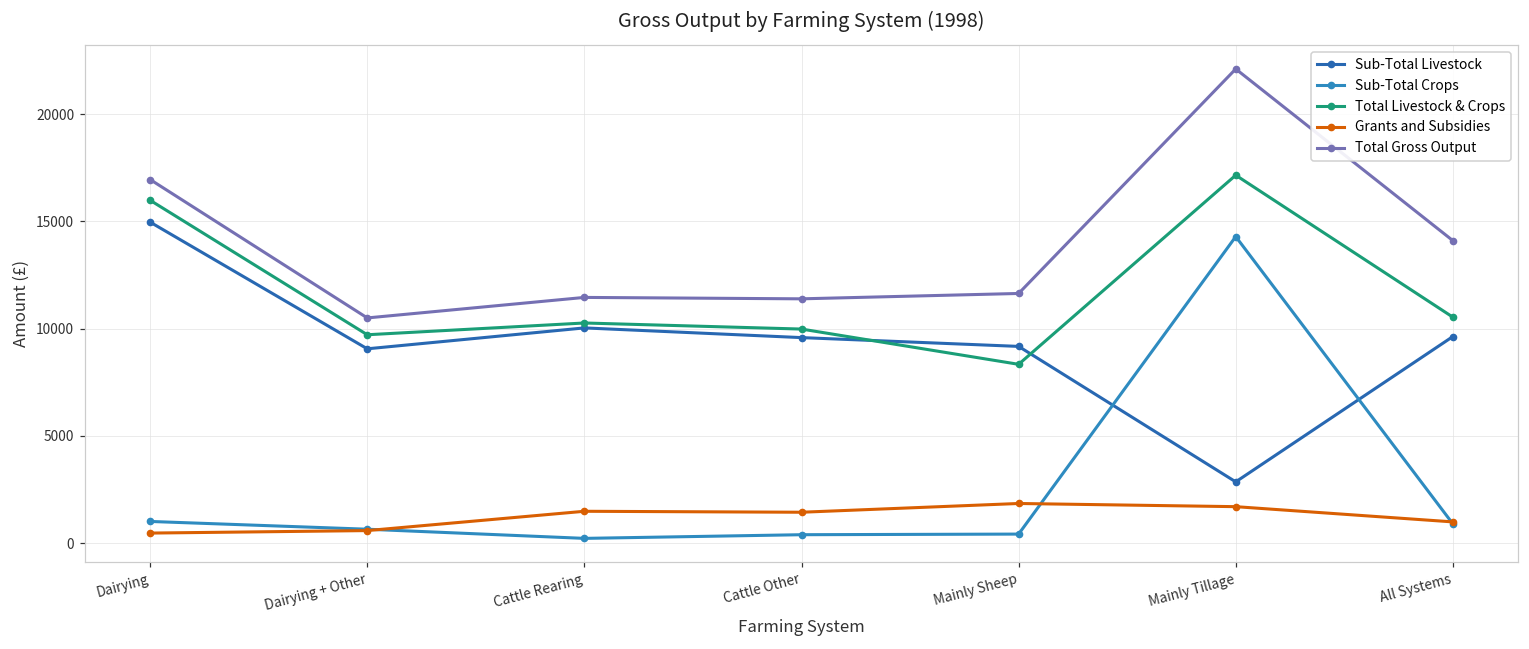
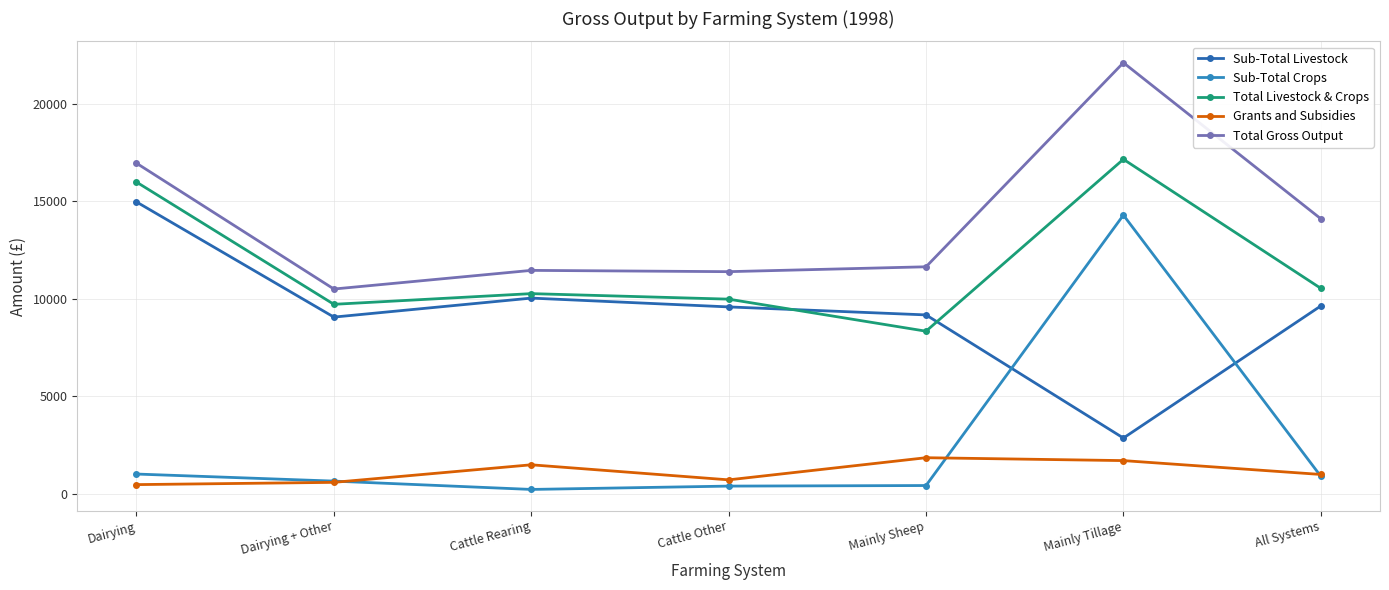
  {
    "Total Livestock & Crops": {
      "Dairying": 16000,
      "Dairying + Other": 9700,
      "Cattle Rearing": 10300,
      "Cattle Other": 10000,
      "Mainly Sheep": 8300,
      "Mainly Tillage": 17200,
      "All Systems": 10500
    },
    "Grants and Subsidies": {
      "Dairying": 500,
      "Cattle Rearing": 1500,
-     "Cattle Other": 1400,
+     "Cattle Other": 700,
      "Mainly Sheep": 1900,
      "Mainly Tillage": 1700
    },
    "Total Gross Output": {
      "Dairying": 17000,
      "Dairying + Other": 10500,
      "Cattle Rearing": 11500,
      "Cattle Other": 11400,
      "Mainly Sheep": 11600,
      "Mainly Tillage": 22100,
      "All Systems": 14100
    }
  }
